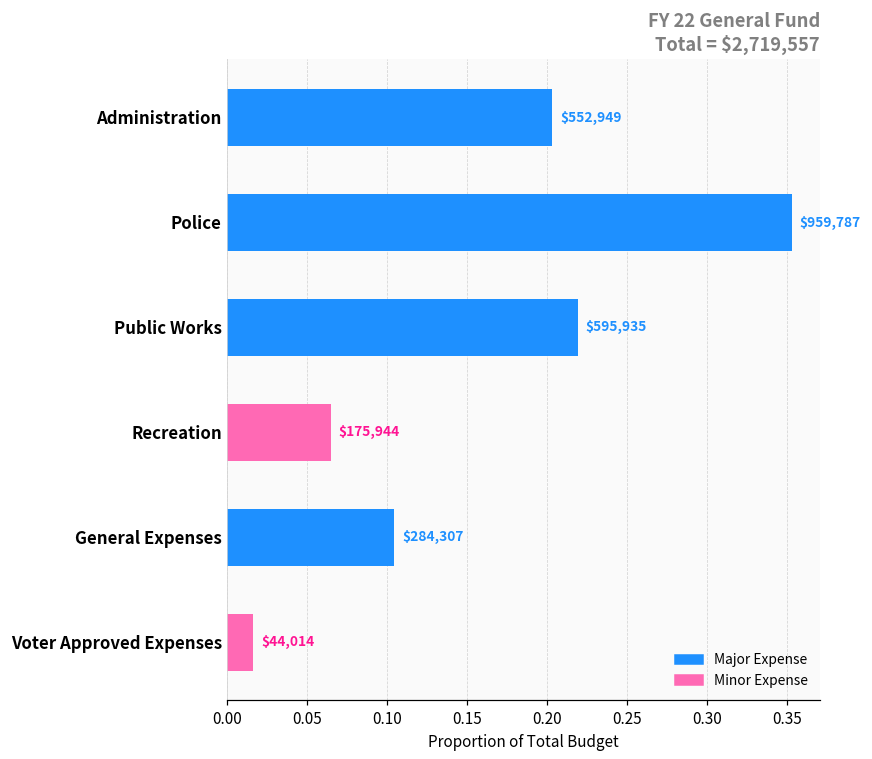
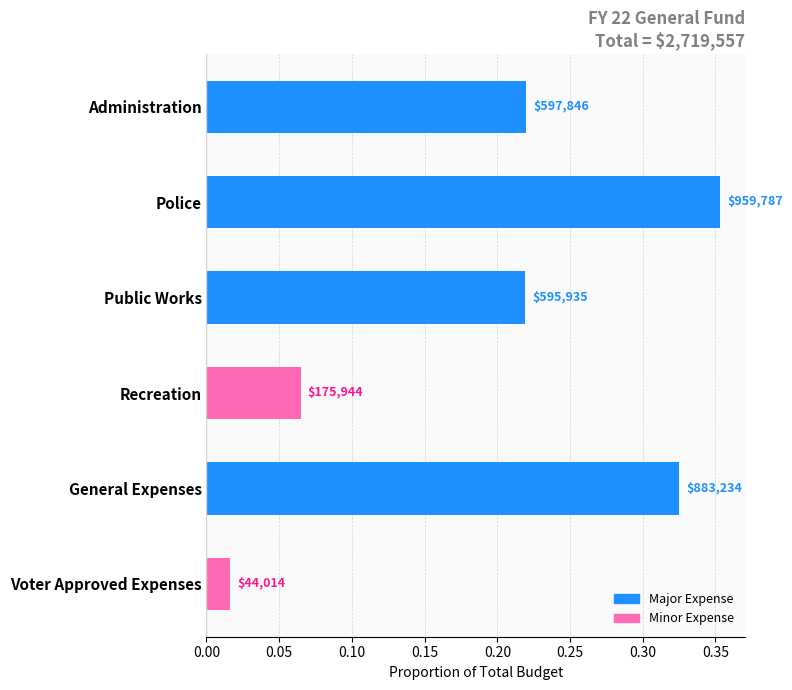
  {
-   "Administration": "$552,949",
-   "General Expenses": "$284,307"
+   "Administration": "$597,846",
+   "General Expenses": "$883,234"
  }
